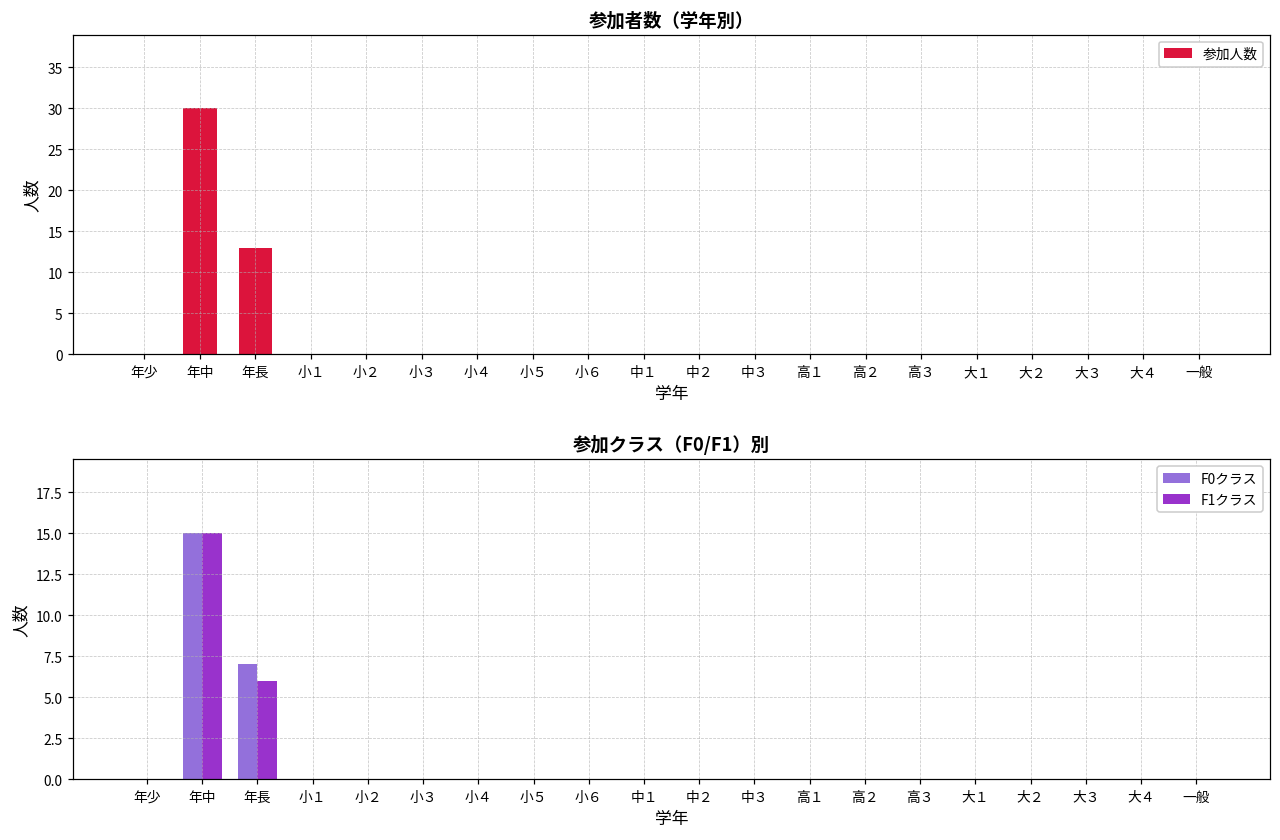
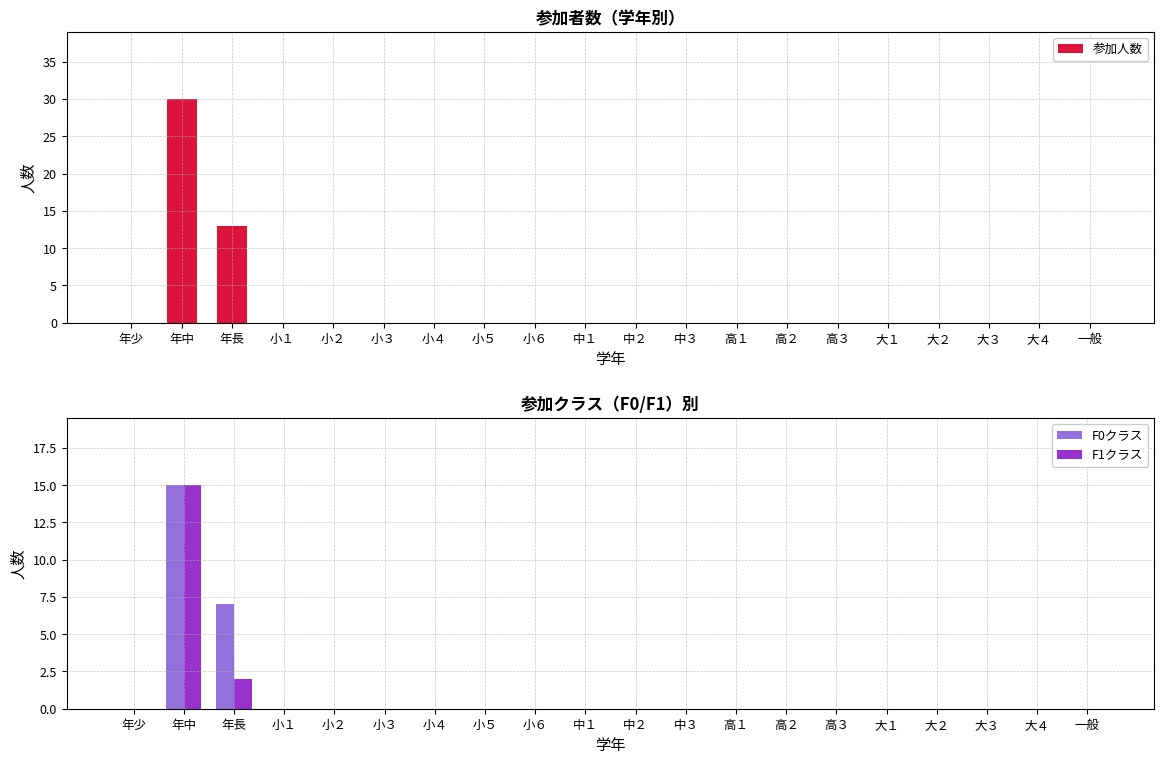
  {
    "参加者数（学年別）": {
      "年少": 0,
      "年中": 30,
      "年長": 13,
      "小１": 0,
      "小２": 0,
      "小３": 0,
      "小４": 0,
      "小５": 0,
      "小６": 0,
      "中１": 0,
      "中２": 0,
      "中３": 0,
      "高１": 0,
      "高２": 0,
      "高３": 0,
      "大１": 0,
      "大２": 0,
      "大３": 0,
      "大４": 0,
      "一般": 0
    },
    "参加クラス（F0/F1）別": {
      "F0クラス": {
        "年少": 0,
        "年中": 15,
        "年長": 7,
        "小１": 0,
        "小２": 0,
        "小３": 0,
        "小４": 0,
        "小５": 0,
        "小６": 0,
        "中１": 0,
        "中２": 0,
        "中３": 0,
        "高１": 0,
        "高２": 0,
        "高３": 0,
        "大１": 0,
        "大２": 0,
        "大３": 0,
        "大４": 0,
        "一般": 0
      },
      "F1クラス": {
        "年少": 0,
        "年中": 15,
-       "年長": 6,
+       "年長": 2,
        "小１": 0,
        "小２": 0,
        "小３": 0,
        "小４": 0,
        "小５": 0,
        "小６": 0,
        "中１": 0,
        "中２": 0,
        "中３": 0,
        "高１": 0,
        "高２": 0,
        "高３": 0,
        "大１": 0,
        "大２": 0,
        "大３": 0,
        "大４": 0,
        "一般": 0
      }
    }
  }
